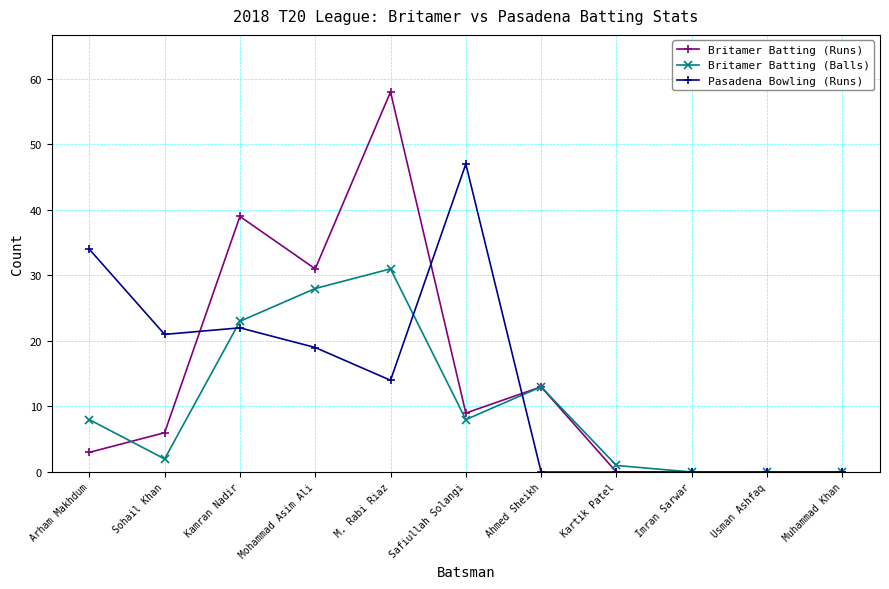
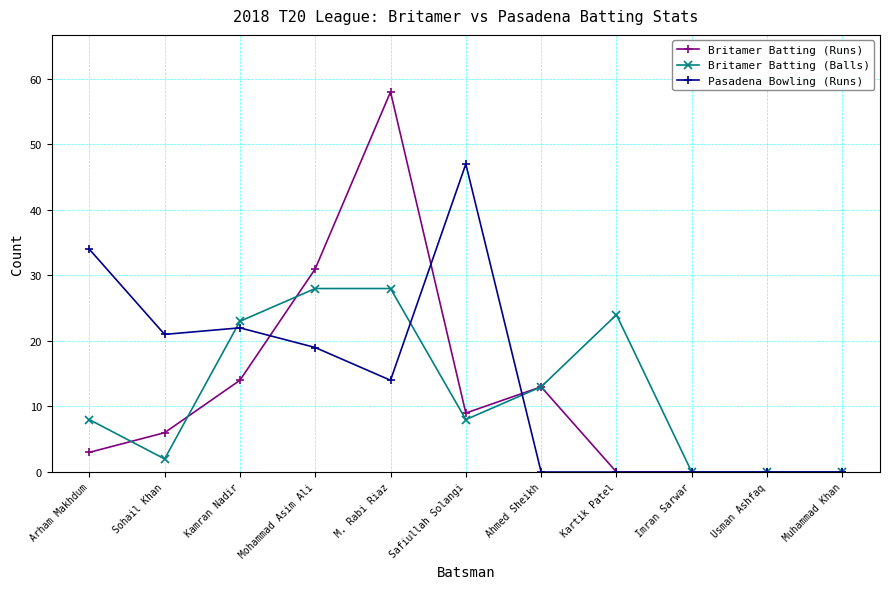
  {
    "Britamer Batting (Runs)": {
      "Arham Makhdum": 3,
      "Sohail Khan": 6,
-     "Kamran Nadir": 39,
+     "Kamran Nadir": 14,
      "Mohammad Asim Ali": 31,
      "M. Rabi Riaz": 58,
      "Safiullah Solangi": 9
    },
    "Britamer Batting (Balls)": {
      "Arham Makhdum": 8,
      "Sohail Khan": 2,
      "Kamran Nadir": 23,
      "Mohammad Asim Ali": 28,
-     "M. Rabi Riaz": 31,
+     "M. Rabi Riaz": 28,
      "Safiullah Solangi": 8,
-     "Kartik Patel": 1
+     "Kartik Patel": 24
    },
    "Pasadena Bowling (Runs)": {
      "Arham Makhdum": 34,
      "Sohail Khan": 21,
      "Kamran Nadir": 22,
      "Mohammad Asim Ali": 19,
      "M. Rabi Riaz": 14,
      "Safiullah Solangi": 47,
      "Ahmed Sheikh": 0
    }
  }
